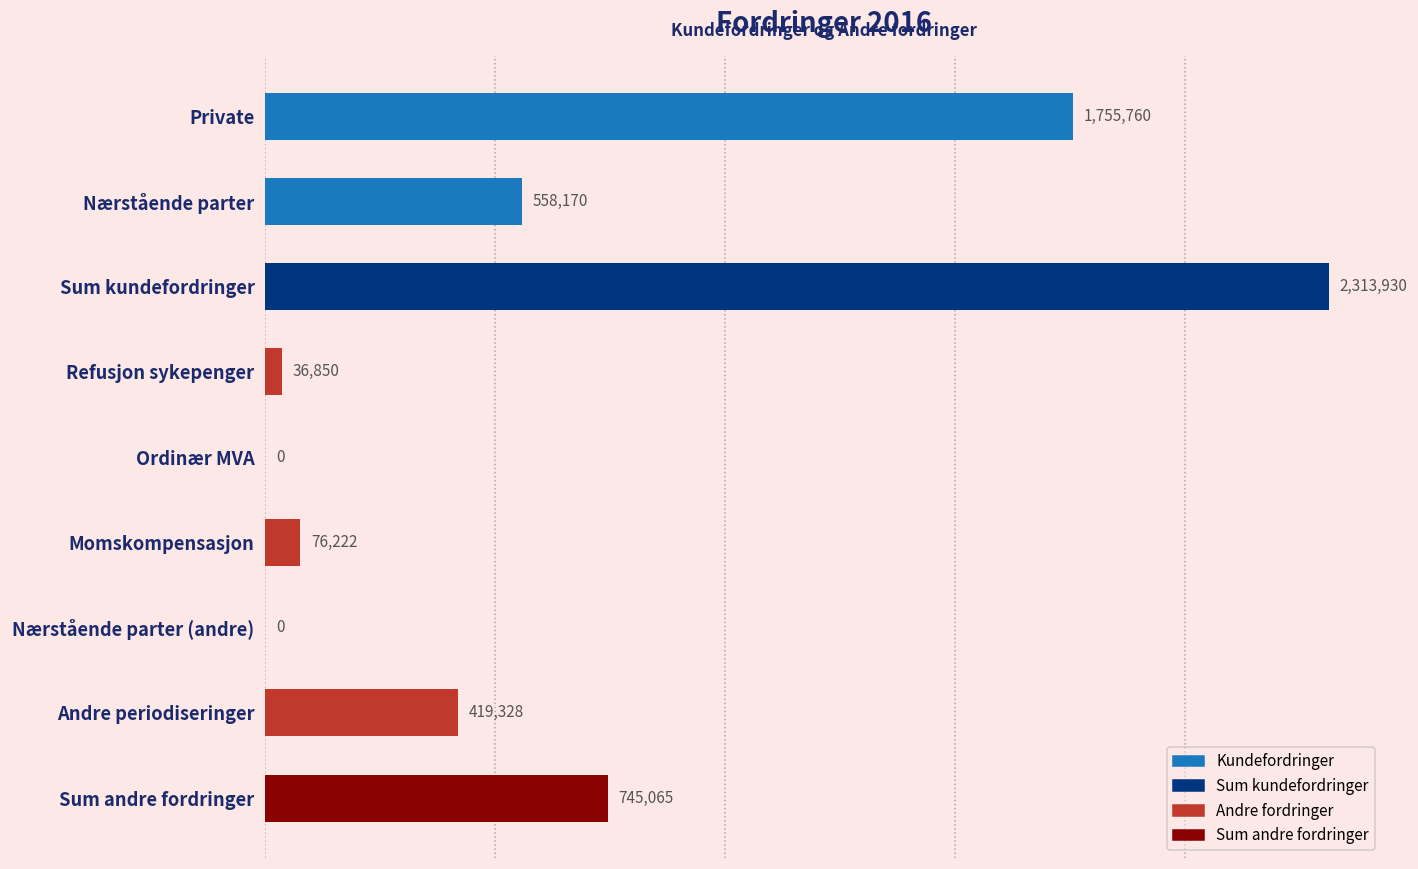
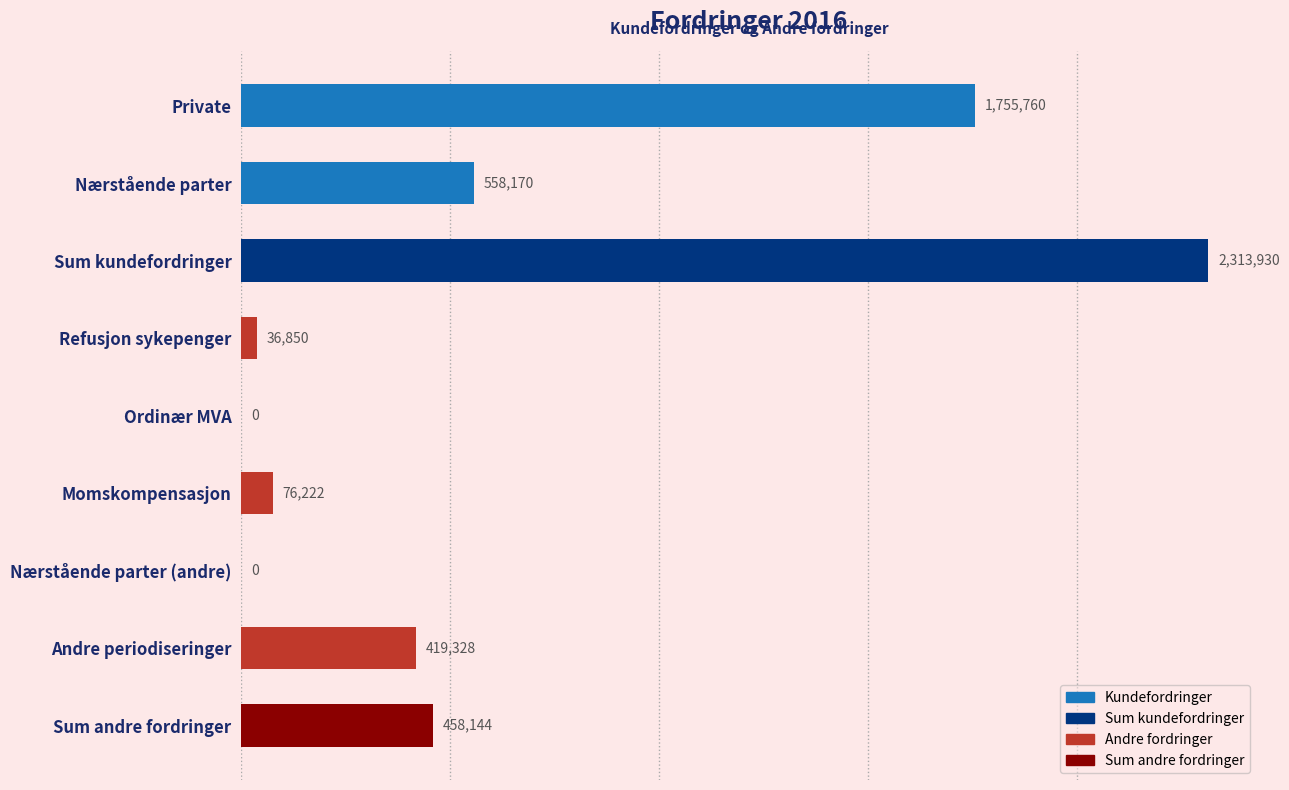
  {
    "Private": "1,755,760",
    "Nærstående parter": "558,170",
    "Sum kundefordringer": "2,313,930",
    "Refusjon sykepenger": "36,850",
    "Ordinær MVA": "0",
    "Momskompensasjon": "76,222",
    "Nærstående parter (andre)": "0",
    "Andre periodiseringer": "419,328",
-   "Sum andre fordringer": "745,065"
+   "Sum andre fordringer": "458,144"
  }
